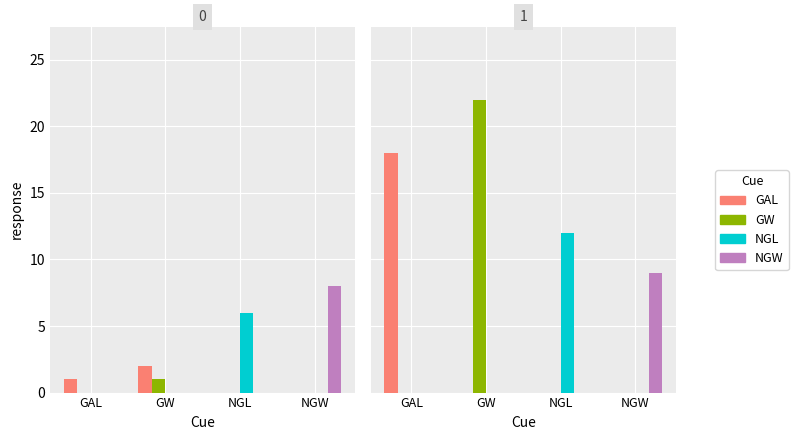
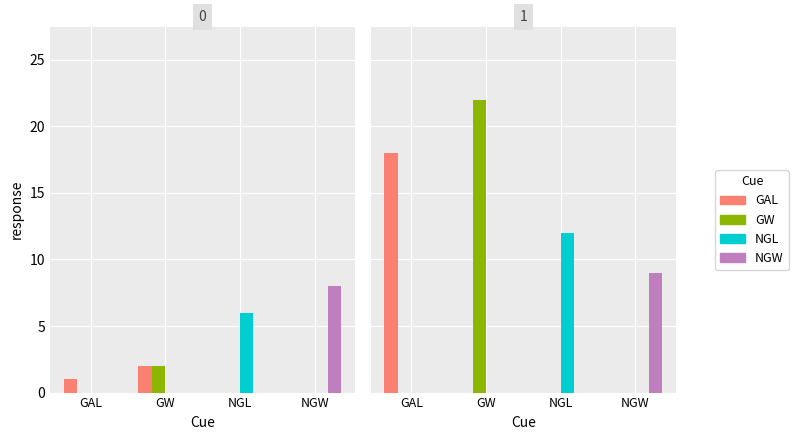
  {
    "0": {
      "GAL": {
        "GAL": 1,
        "GW": 2,
        "NGL": 0,
        "NGW": 0
      },
      "GW": {
        "GAL": 0,
-       "GW": 1,
+       "GW": 2,
        "NGL": 0,
        "NGW": 0
      },
      "NGL": {
        "GAL": 0,
        "GW": 0,
        "NGL": 6,
        "NGW": 0
      },
      "NGW": {
        "GAL": 0,
        "GW": 0,
        "NGL": 0,
        "NGW": 8
      }
    }
  }
